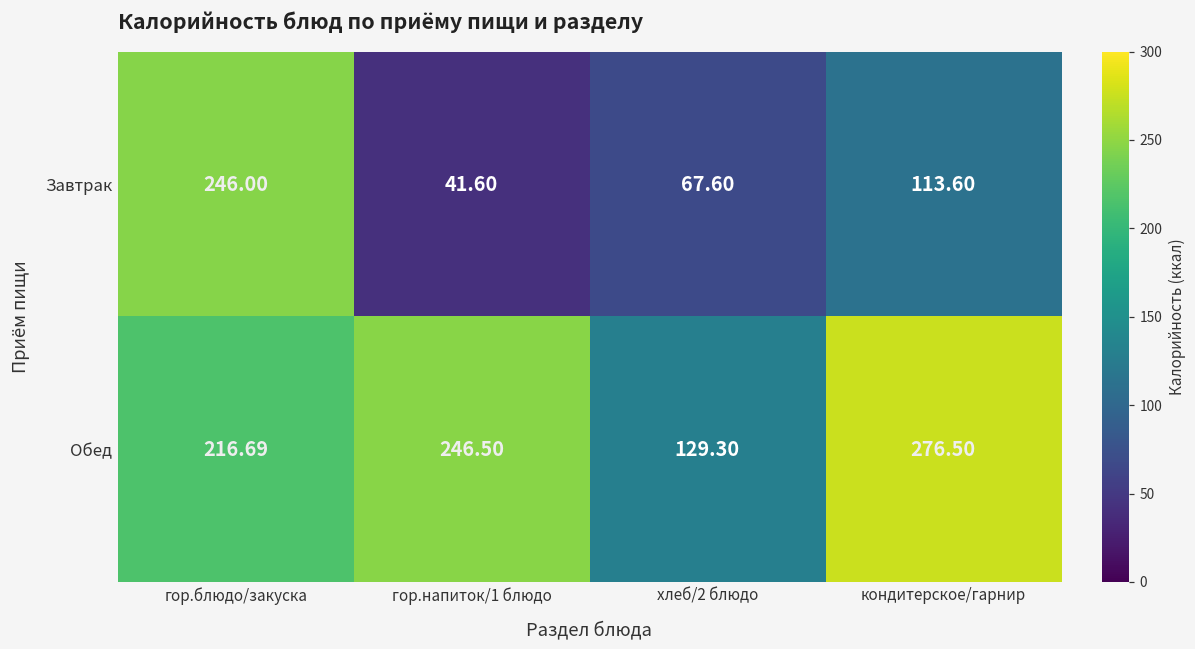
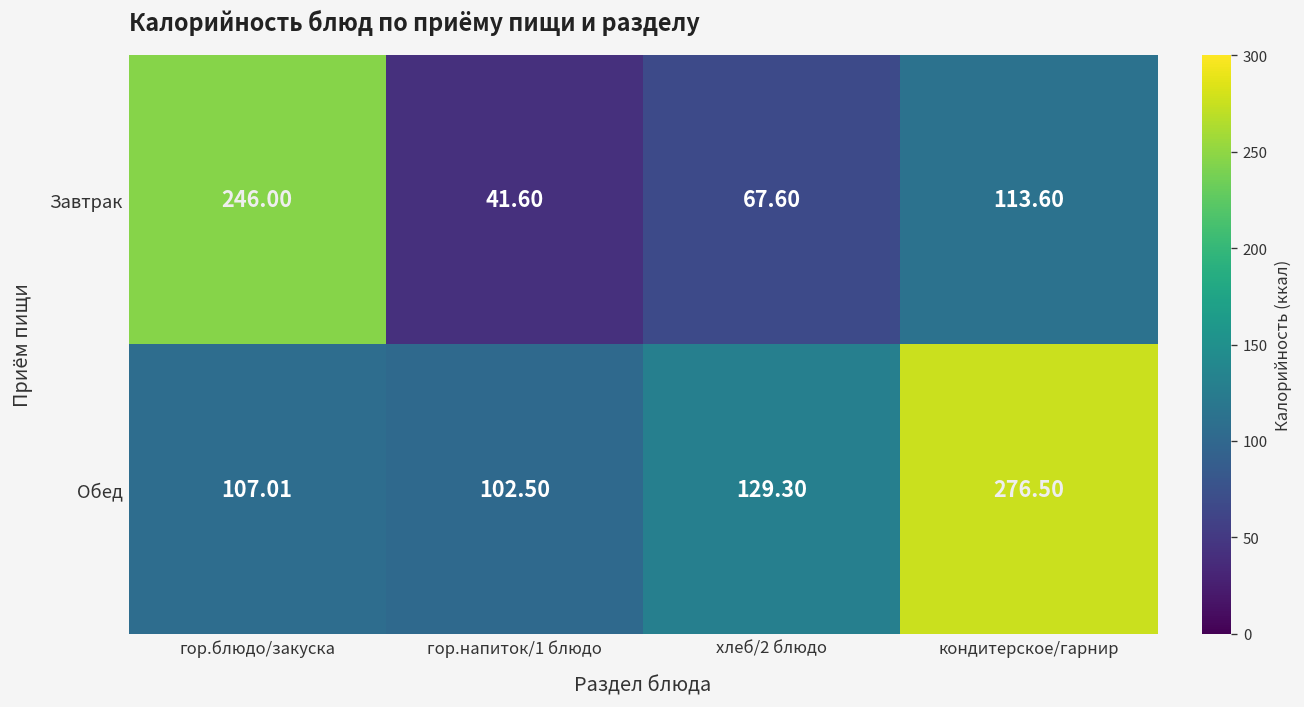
  {
    "Завтрак": {
      "гор.блюдо/закуска": 246.00,
      "гор.напиток/1 блюдо": 41.60,
      "хлеб/2 блюдо": 67.60,
      "кондитерское/гарнир": 113.60
    },
    "Обед": {
-     "гор.блюдо/закуска": 216.69,
-     "гор.напиток/1 блюдо": 246.50,
+     "гор.блюдо/закуска": 107.01,
+     "гор.напиток/1 блюдо": 102.50,
      "хлеб/2 блюдо": 129.30,
      "кондитерское/гарнир": 276.50
    }
  }
